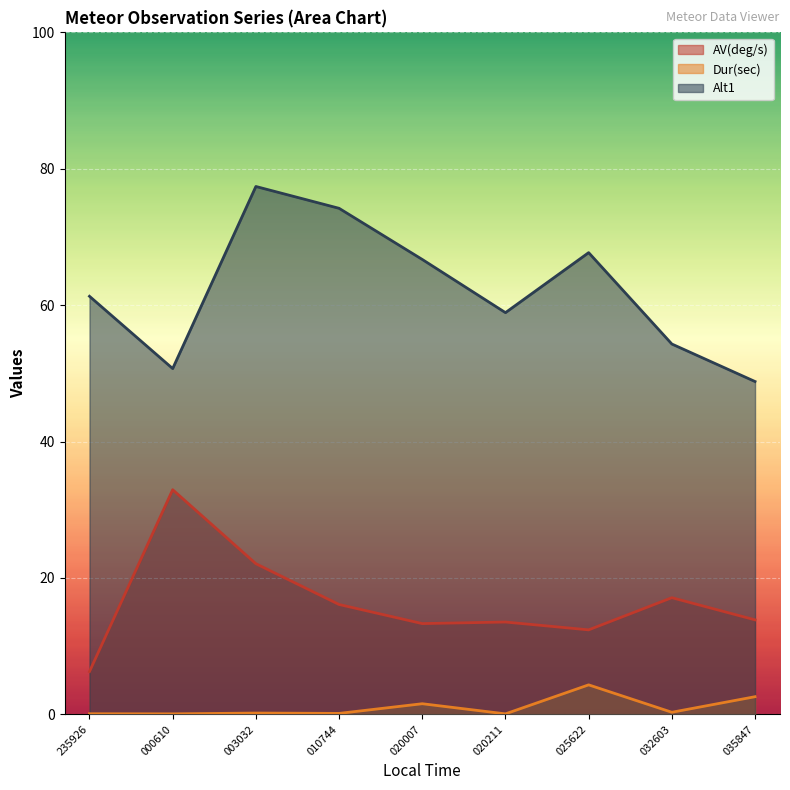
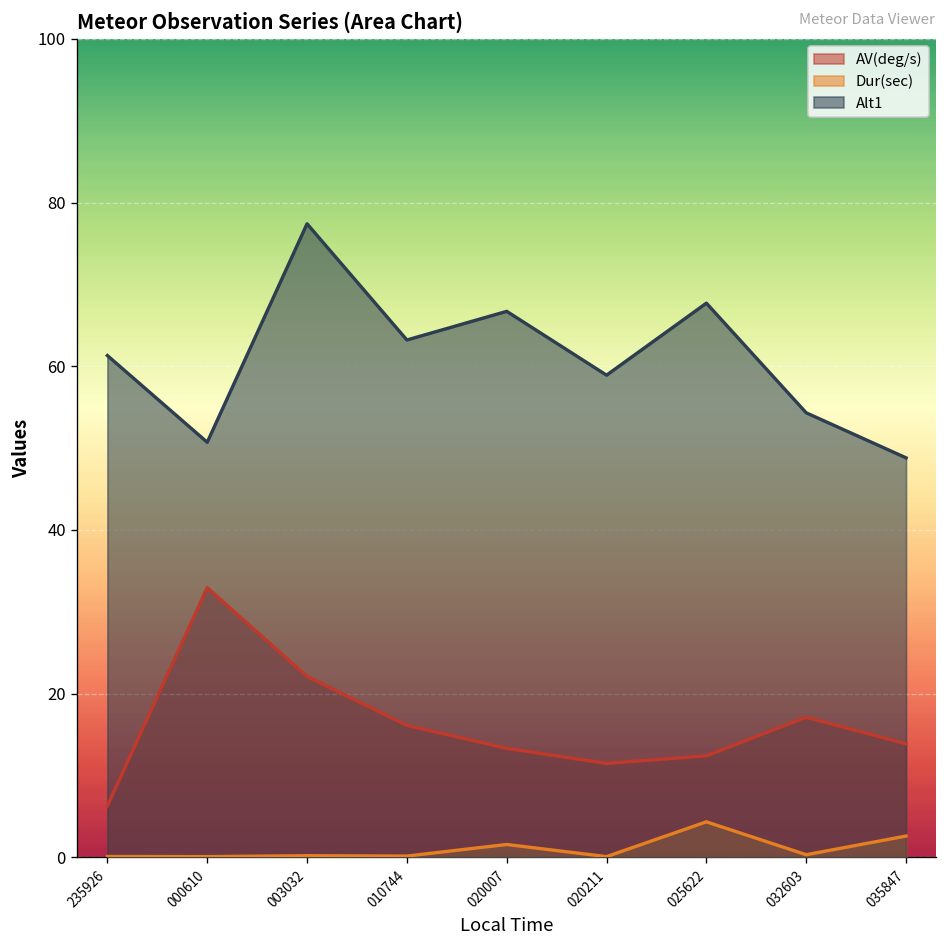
  {
    "AV(deg/s)": {
      "235926": 6,
      "000610": 33,
      "003032": 22,
      "010744": 16,
      "020007": 13,
-     "020211": 14,
+     "020211": 11,
      "025622": 12,
      "032603": 17,
      "035847": 14
    },
    "Dur(sec)": {
      "235926": 0,
      "000610": 0,
      "003032": 0,
      "010744": 0,
      "020007": 2,
      "020211": 0,
      "025622": 4,
      "032603": 0,
      "035847": 3
    },
    "Alt1": {
      "235926": 61,
      "000610": 51,
      "003032": 77,
-     "010744": 74,
+     "010744": 63,
      "020007": 67,
      "020211": 59,
      "025622": 68,
      "032603": 54,
      "035847": 49
    }
  }
